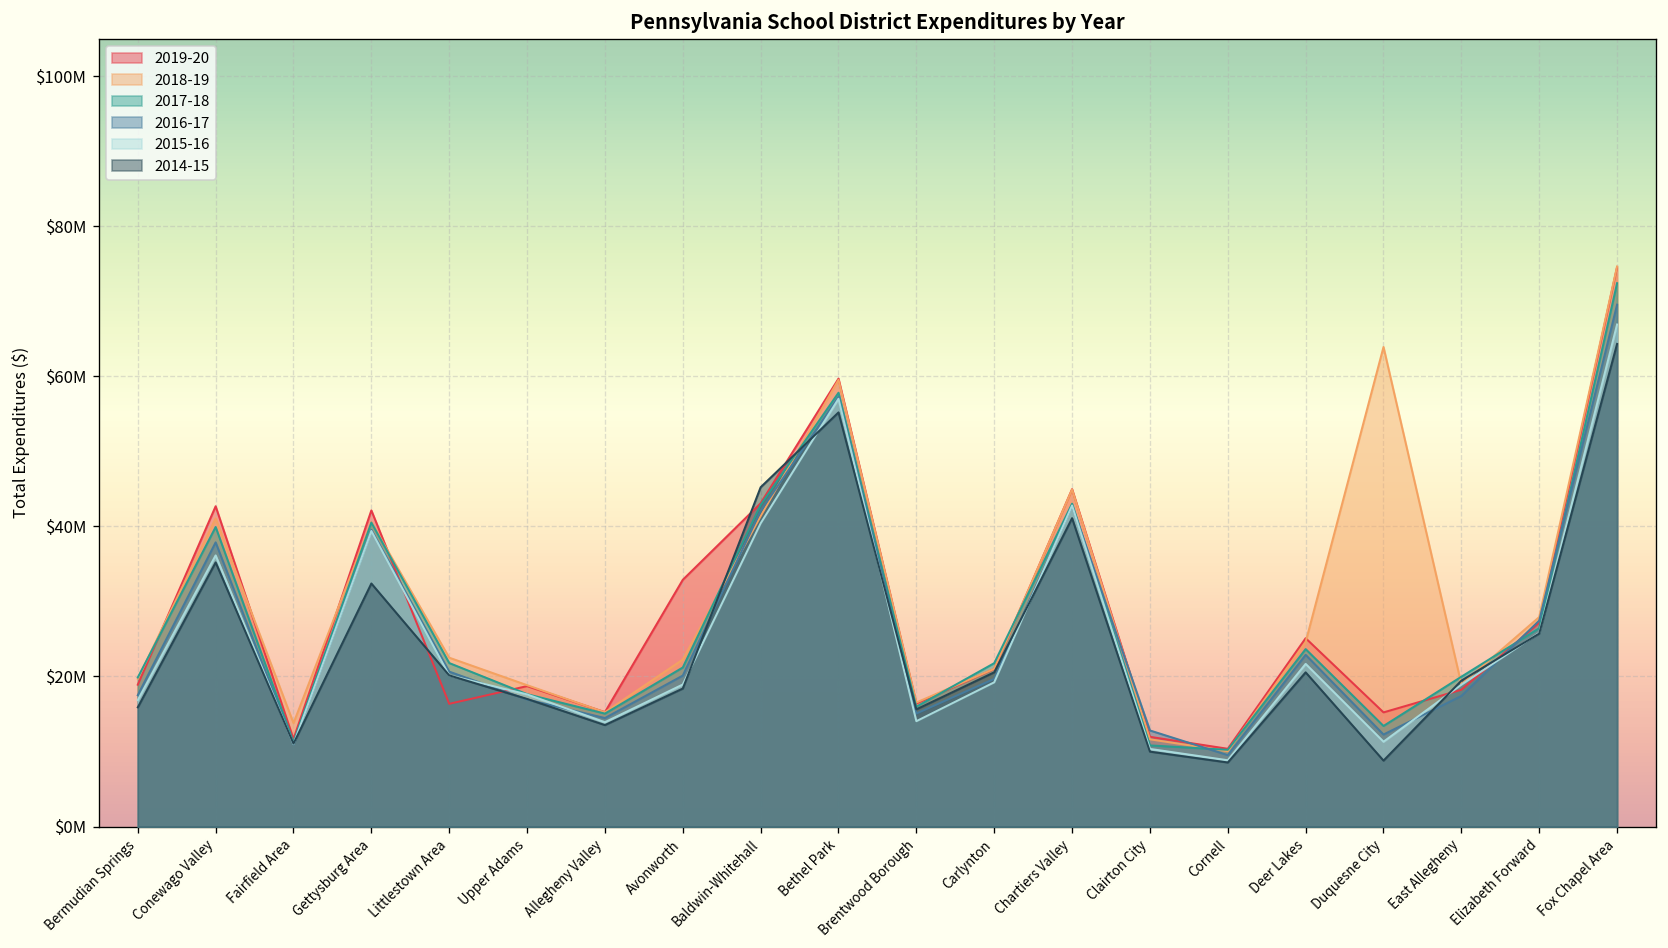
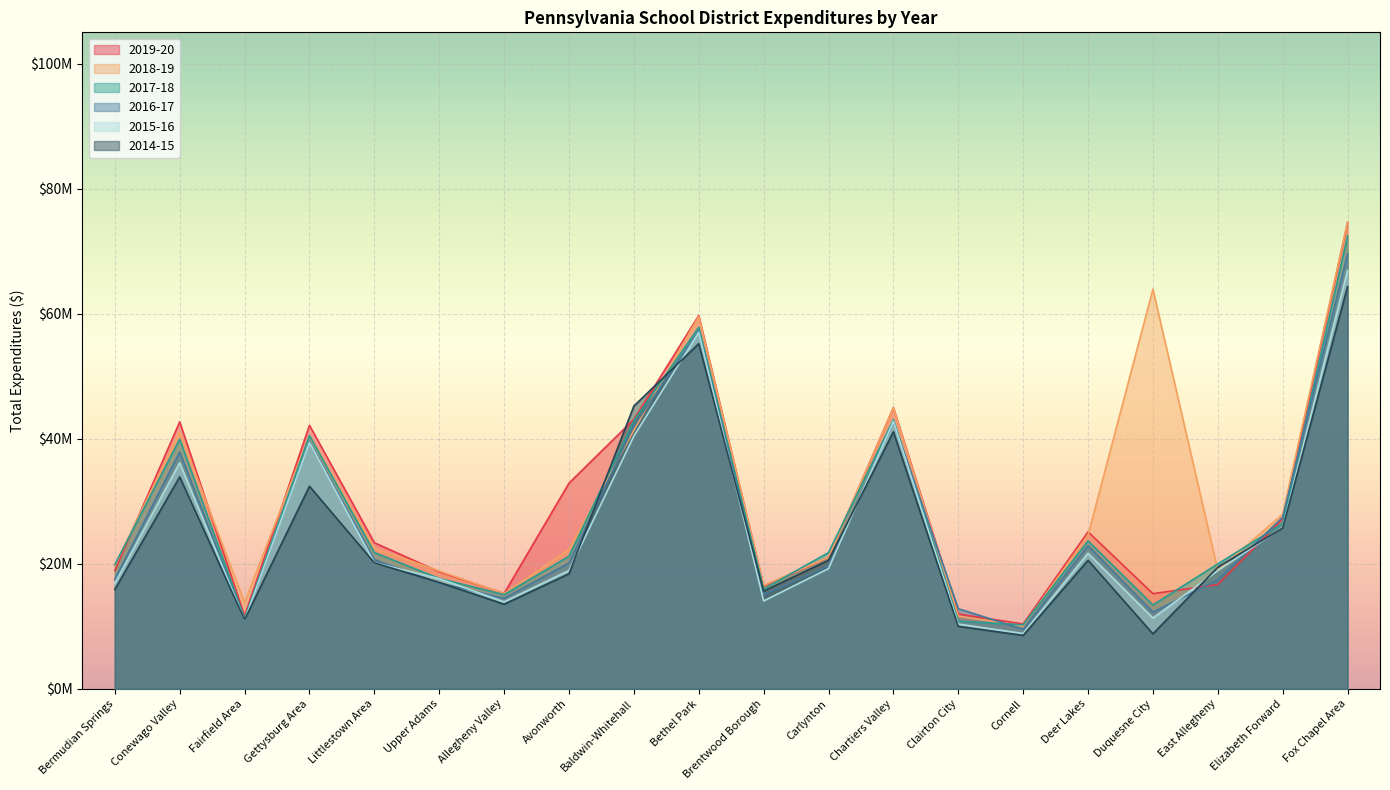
  {
    "2019-20": {
      "Bermudian Springs": "$19000000",
      "Conewago Valley": "$43000000",
      "Fairfield Area": "$12000000",
      "Gettysburg Area": "$42000000",
-     "Littlestown Area": "$16000000",
+     "Littlestown Area": "$23000000",
      "Avonworth": "$33000000",
      "Deer Lakes": "$25000000",
      "Duquesne City": "$15000000",
-     "East Allegheny": "$18000000"
+     "East Allegheny": "$17000000"
    },
    "2018-19": {
      "Conewago Valley": "$41000000",
      "Fairfield Area": "$14000000",
      "Littlestown Area": "$23000000",
      "Avonworth": "$22000000",
      "Baldwin-Whitehall": "$41000000",
      "Deer Lakes": "$25000000",
      "Duquesne City": "$64000000",
      "Elizabeth Forward": "$28000000"
    },
    "2015-16": {
      "Bermudian Springs": "$17000000",
      "Conewago Valley": "$36000000",
      "Avonworth": "$19000000",
      "Baldwin-Whitehall": "$40000000",
      "Brentwood Borough": "$14000000",
      "Carlynton": "$19000000",
      "Deer Lakes": "$22000000",
      "Duquesne City": "$11000000",
      "Fox Chapel Area": "$67000000"
    },
    "2014-15": {
      "Bermudian Springs": "$16000000",
-     "Conewago Valley": "$35000000",
+     "Conewago Valley": "$34000000",
      "Gettysburg Area": "$32000000",
      "Avonworth": "$18000000",
      "Baldwin-Whitehall": "$45000000",
      "Bethel Park": "$55000000",
      "Carlynton": "$21000000",
      "Chartiers Valley": "$41000000",
      "Deer Lakes": "$21000000",
      "Duquesne City": "$9000000",
      "East Allegheny": "$19000000",
      "Fox Chapel Area": "$64000000"
    }
  }
